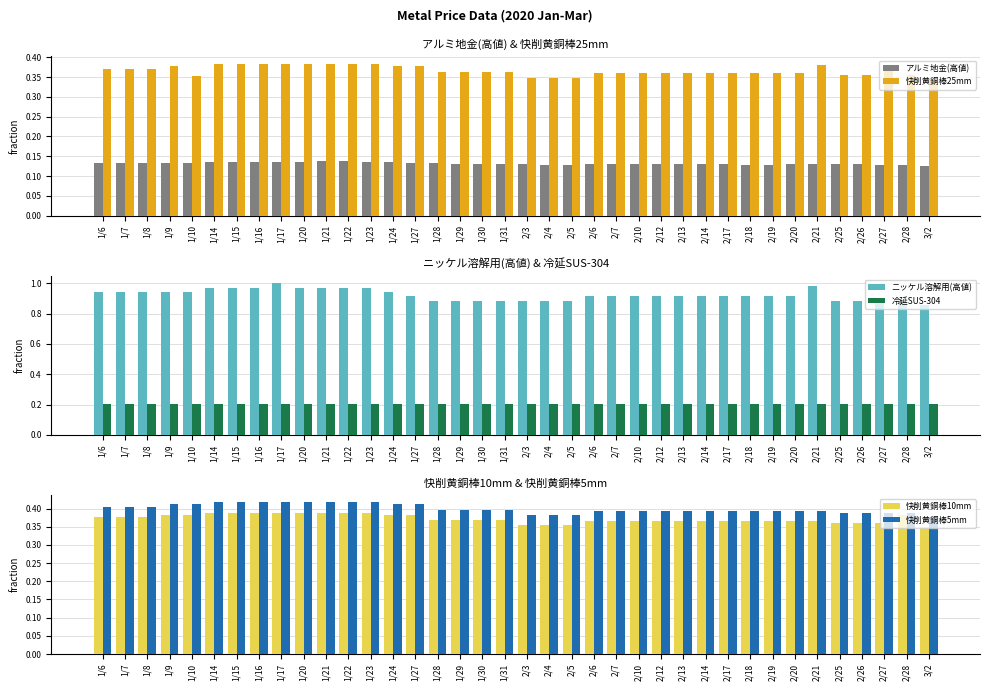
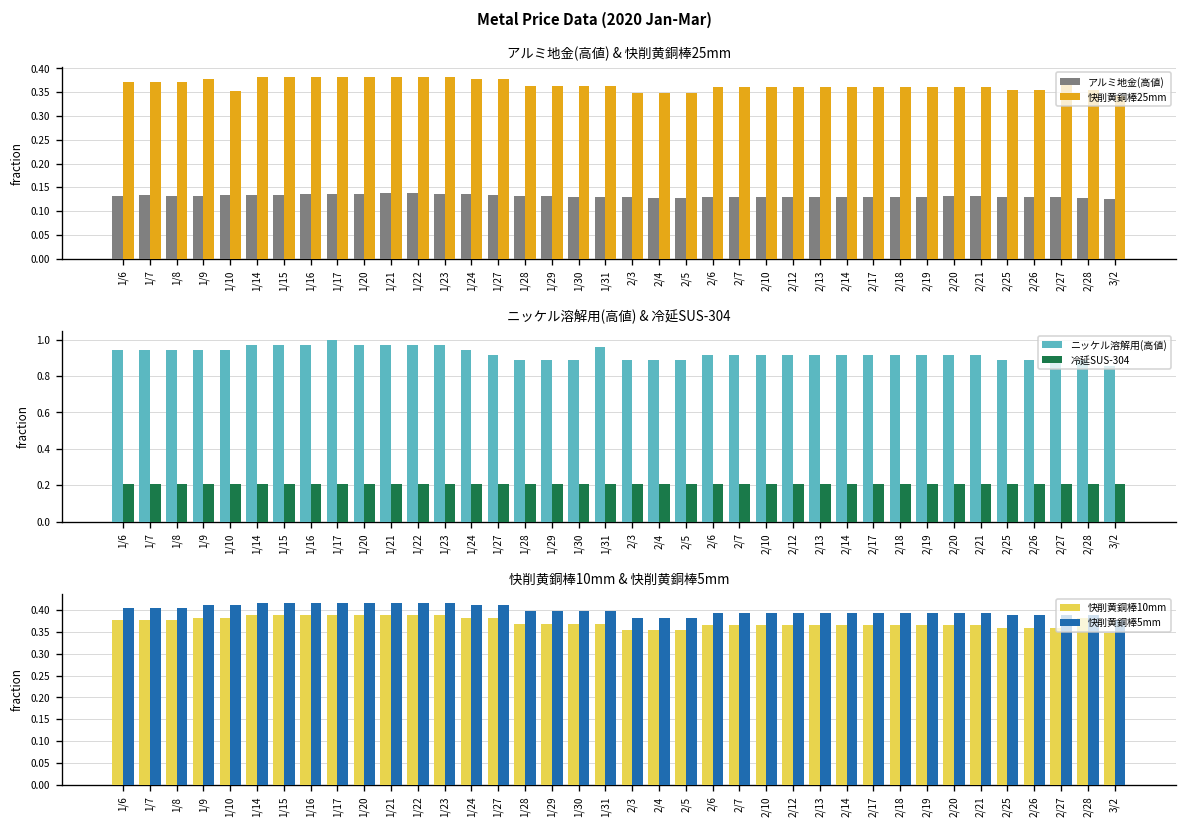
  {
    "アルミ地金(高値) & 快削黄銅棒25mm": {
      "快削黄銅棒25mm": {
        "1/6": 0.37,
        "1/7": 0.37,
        "1/8": 0.37,
        "1/9": 0.38,
        "1/10": 0.35,
        "1/14": 0.38,
        "1/15": 0.38,
        "1/16": 0.38,
        "1/17": 0.38,
        "1/20": 0.38,
        "1/21": 0.38,
        "1/22": 0.38,
        "1/23": 0.38,
        "1/24": 0.38,
        "1/27": 0.38,
        "1/28": 0.36,
        "1/29": 0.36,
        "1/30": 0.36,
        "1/31": 0.36,
        "2/3": 0.35,
        "2/4": 0.35,
        "2/5": 0.35,
        "2/6": 0.36,
        "2/7": 0.36,
        "2/10": 0.36,
        "2/12": 0.36,
        "2/13": 0.36,
        "2/14": 0.36,
        "2/17": 0.36,
        "2/18": 0.36,
        "2/19": 0.36,
        "2/20": 0.36,
-       "2/21": 0.38,
+       "2/21": 0.36,
        "2/25": 0.35,
        "2/26": 0.35
      }
    },
    "ニッケル溶解用(高値) & 冷延SUS-304": {
      "ニッケル溶解用(高値)": {
        "1/6": 0.94,
        "1/7": 0.94,
        "1/8": 0.94,
        "1/9": 0.94,
        "1/10": 0.94,
        "1/14": 0.97,
        "1/15": 0.97,
        "1/16": 0.97,
        "1/17": 1.00,
        "1/20": 0.97,
        "1/21": 0.97,
        "1/22": 0.97,
        "1/23": 0.97,
        "1/24": 0.94,
        "1/27": 0.91,
        "1/28": 0.89,
        "1/29": 0.89,
        "1/30": 0.89,
-       "1/31": 0.89,
+       "1/31": 0.96,
        "2/3": 0.89,
        "2/4": 0.89,
        "2/5": 0.89,
        "2/6": 0.91,
        "2/7": 0.91,
        "2/10": 0.91,
        "2/12": 0.91,
        "2/13": 0.91,
        "2/14": 0.91,
        "2/17": 0.91,
        "2/18": 0.91,
        "2/19": 0.91,
        "2/20": 0.91,
-       "2/21": 0.98,
+       "2/21": 0.91,
        "2/25": 0.89,
        "2/26": 0.89
      }
    }
  }
